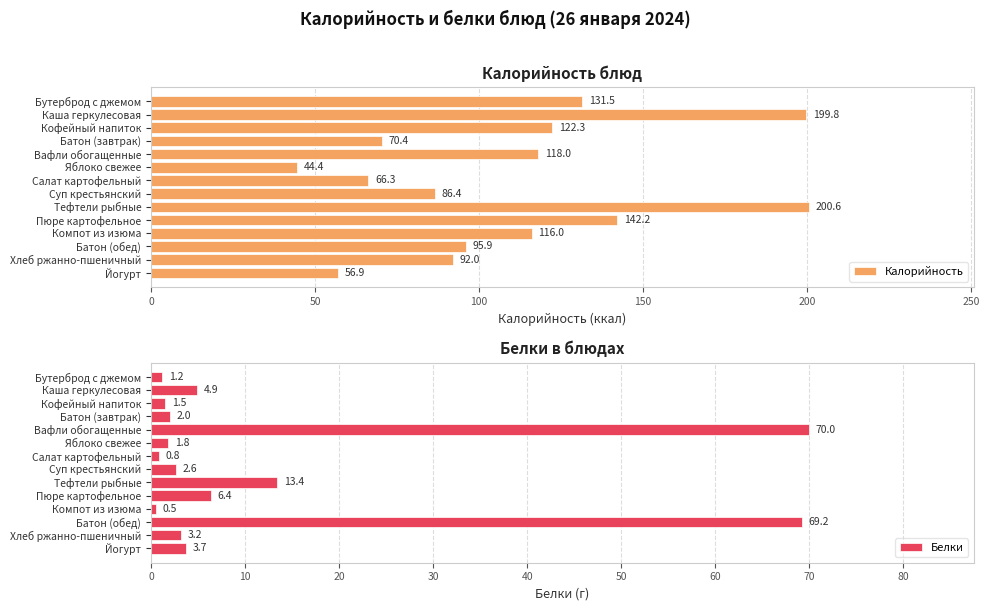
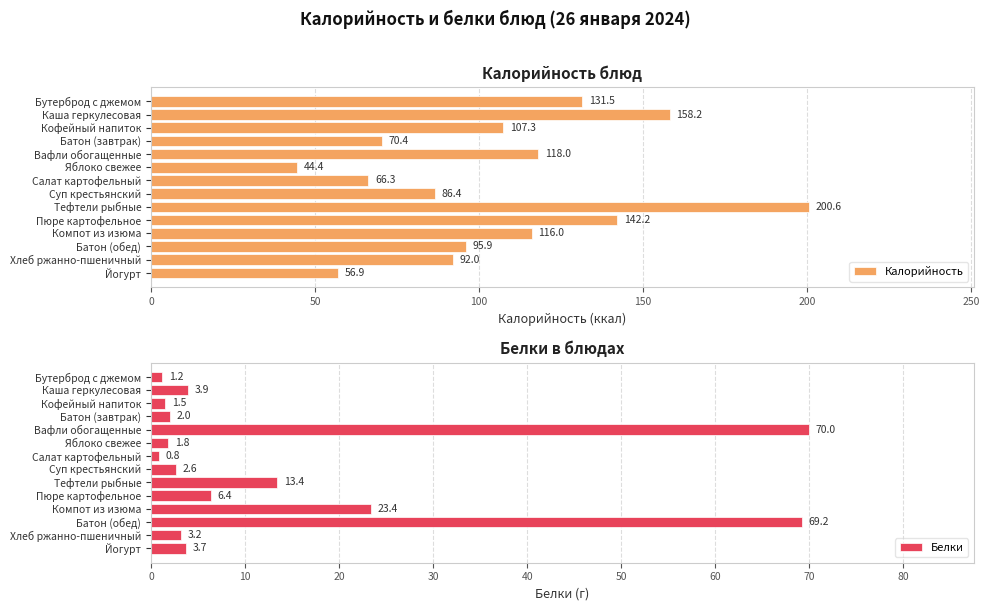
  {
    "Калорийность блюд": {
      "Бутерброд с джемом": 131.5,
-     "Каша геркулесовая": 199.8,
-     "Кофейный напиток": 122.3,
+     "Каша геркулесовая": 158.2,
+     "Кофейный напиток": 107.3,
      "Батон (завтрак)": 70.4,
      "Вафли обогащенные": 118.0,
      "Яблоко свежее": 44.4,
      "Салат картофельный": 66.3,
      "Суп крестьянский": 86.4,
      "Тефтели рыбные": 200.6,
      "Пюре картофельное": 142.2,
      "Компот из изюма": 116.0,
      "Батон (обед)": 95.9,
      "Хлеб ржанно-пшеничный": 92.0,
      "Йогурт": 56.9
    },
    "Белки в блюдах": {
      "Бутерброд с джемом": 1.2,
-     "Каша геркулесовая": 4.9,
+     "Каша геркулесовая": 3.9,
      "Кофейный напиток": 1.5,
      "Батон (завтрак)": 2.0,
      "Вафли обогащенные": 70.0,
      "Яблоко свежее": 1.8,
      "Салат картофельный": 0.8,
      "Суп крестьянский": 2.6,
      "Тефтели рыбные": 13.4,
      "Пюре картофельное": 6.4,
-     "Компот из изюма": 0.5,
+     "Компот из изюма": 23.4,
      "Батон (обед)": 69.2,
      "Хлеб ржанно-пшеничный": 3.2,
      "Йогурт": 3.7
    }
  }
